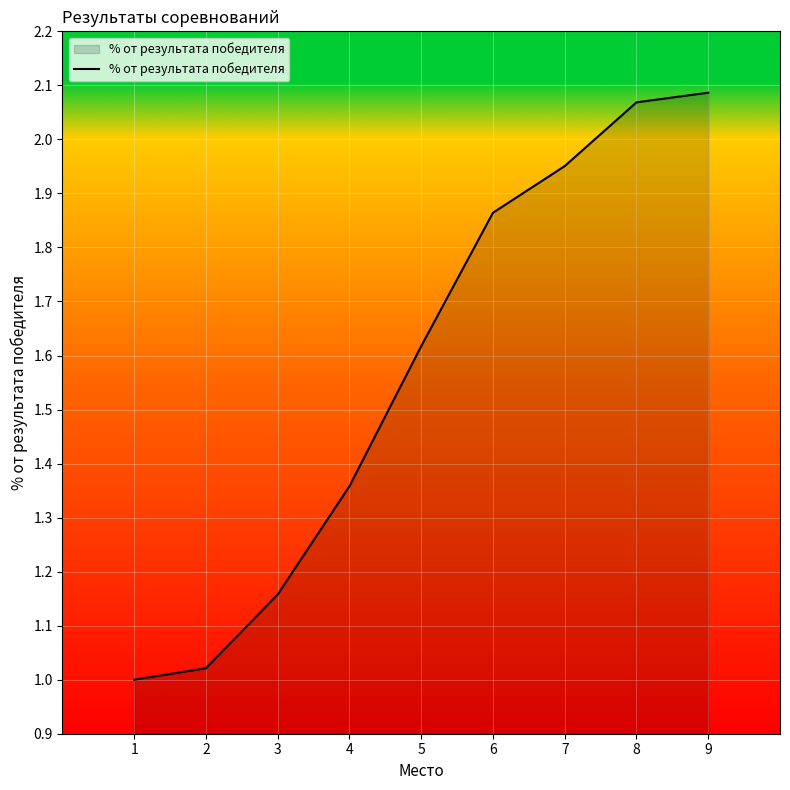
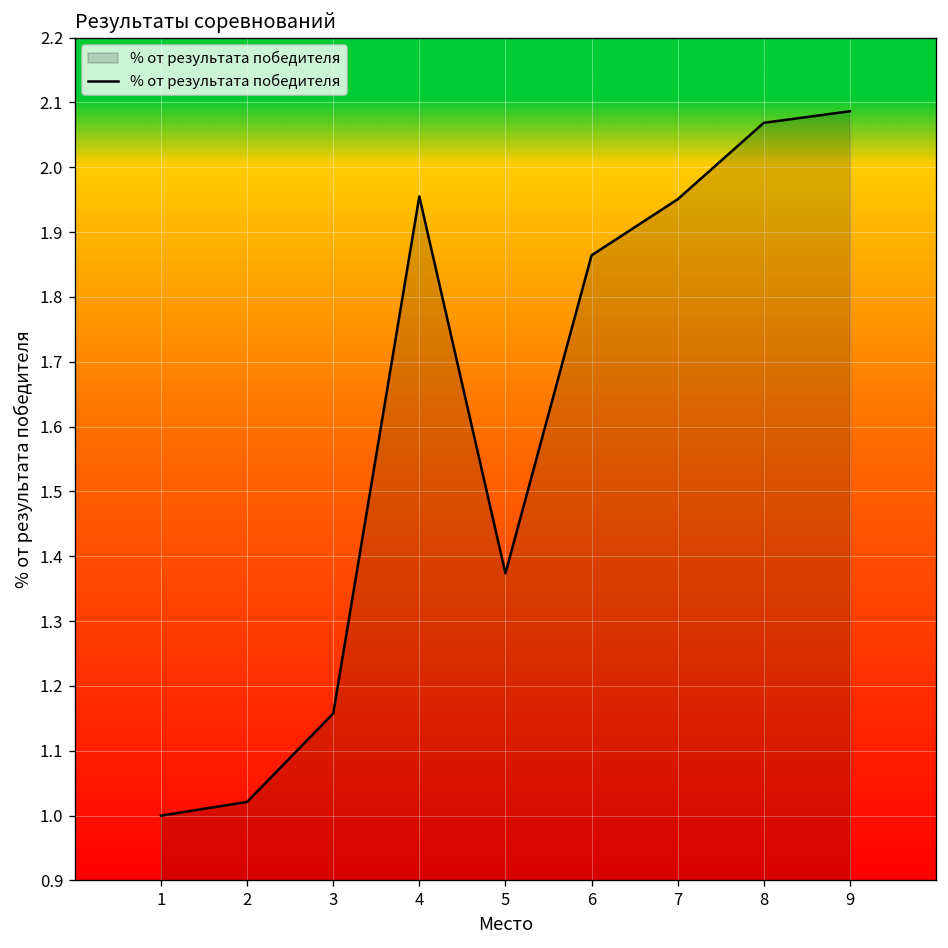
  {
    "1": 1.00,
    "2": 1.02,
    "3": 1.16,
-   "4": 1.36,
-   "5": 1.62,
+   "4": 1.95,
+   "5": 1.37,
    "6": 1.86,
    "7": 1.95,
    "8": 2.07,
    "9": 2.09
  }
